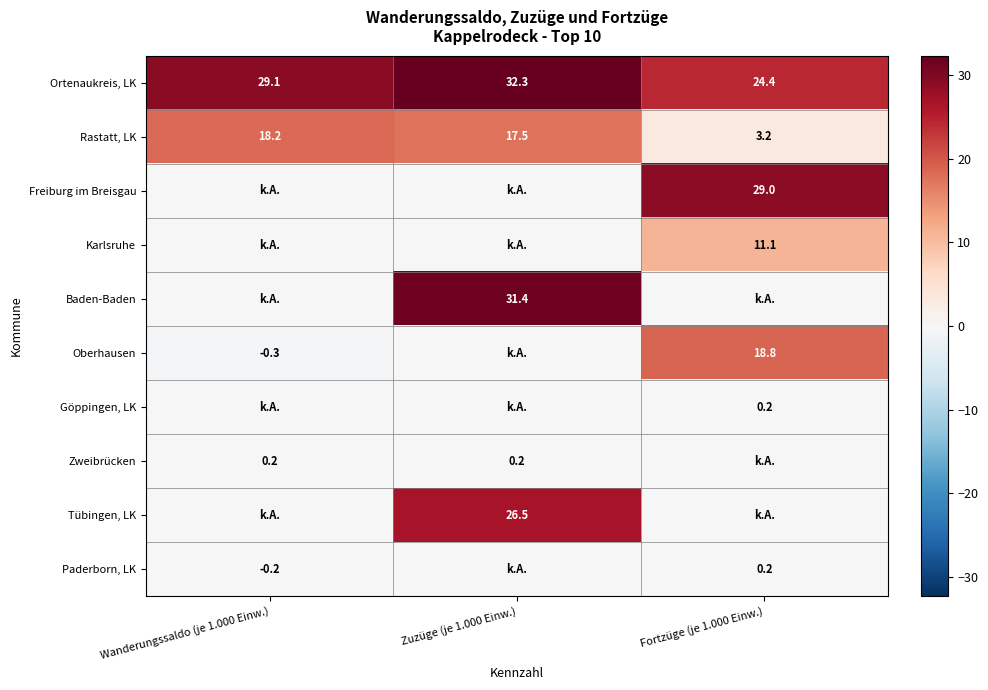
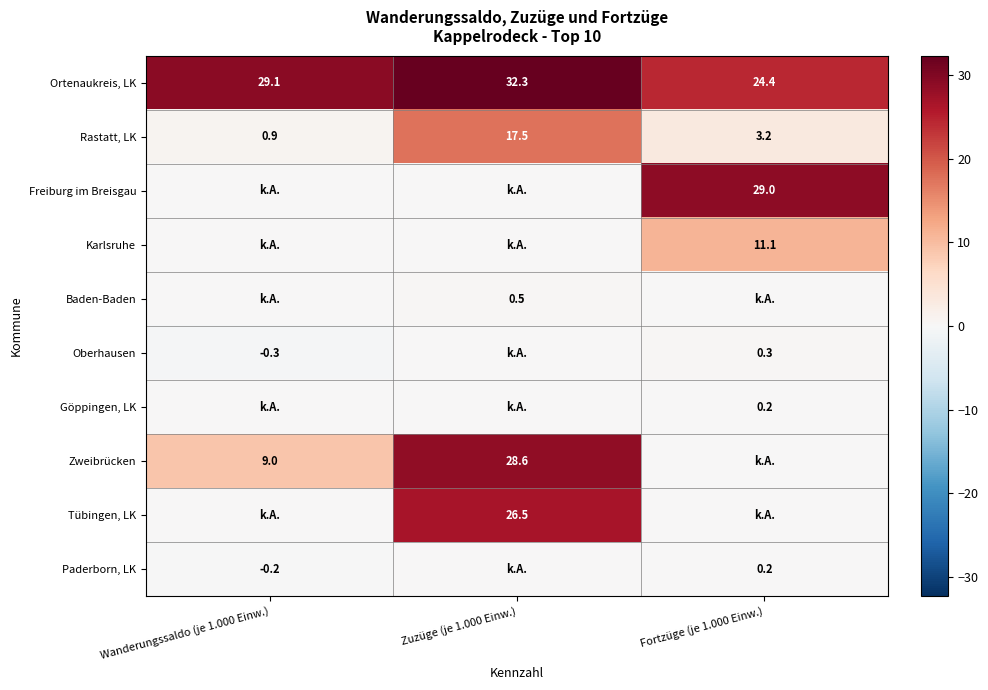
  {
    "Ortenaukreis, LK": {
      "Wanderungssaldo (je 1.000 Einw.)": 29.1,
      "Zuzüge (je 1.000 Einw.)": 32.3,
      "Fortzüge (je 1.000 Einw.)": 24.4
    },
    "Rastatt, LK": {
-     "Wanderungssaldo (je 1.000 Einw.)": 18.2,
+     "Wanderungssaldo (je 1.000 Einw.)": 0.9,
      "Zuzüge (je 1.000 Einw.)": 17.5,
      "Fortzüge (je 1.000 Einw.)": 3.2
    },
    "Freiburg im Breisgau": {
      "Fortzüge (je 1.000 Einw.)": 29.0
    },
    "Karlsruhe": {
      "Fortzüge (je 1.000 Einw.)": 11.1
    },
    "Baden-Baden": {
-     "Zuzüge (je 1.000 Einw.)": 31.4
+     "Zuzüge (je 1.000 Einw.)": 0.5
    },
    "Oberhausen": {
      "Wanderungssaldo (je 1.000 Einw.)": -0.3,
-     "Fortzüge (je 1.000 Einw.)": 18.8
+     "Fortzüge (je 1.000 Einw.)": 0.3
    },
    "Göppingen, LK": {
      "Fortzüge (je 1.000 Einw.)": 0.2
    },
    "Zweibrücken": {
-     "Wanderungssaldo (je 1.000 Einw.)": 0.2,
-     "Zuzüge (je 1.000 Einw.)": 0.2
+     "Wanderungssaldo (je 1.000 Einw.)": 9.0,
+     "Zuzüge (je 1.000 Einw.)": 28.6
    },
    "Tübingen, LK": {
      "Zuzüge (je 1.000 Einw.)": 26.5
    },
    "Paderborn, LK": {
      "Wanderungssaldo (je 1.000 Einw.)": -0.2,
      "Fortzüge (je 1.000 Einw.)": 0.2
    }
  }
